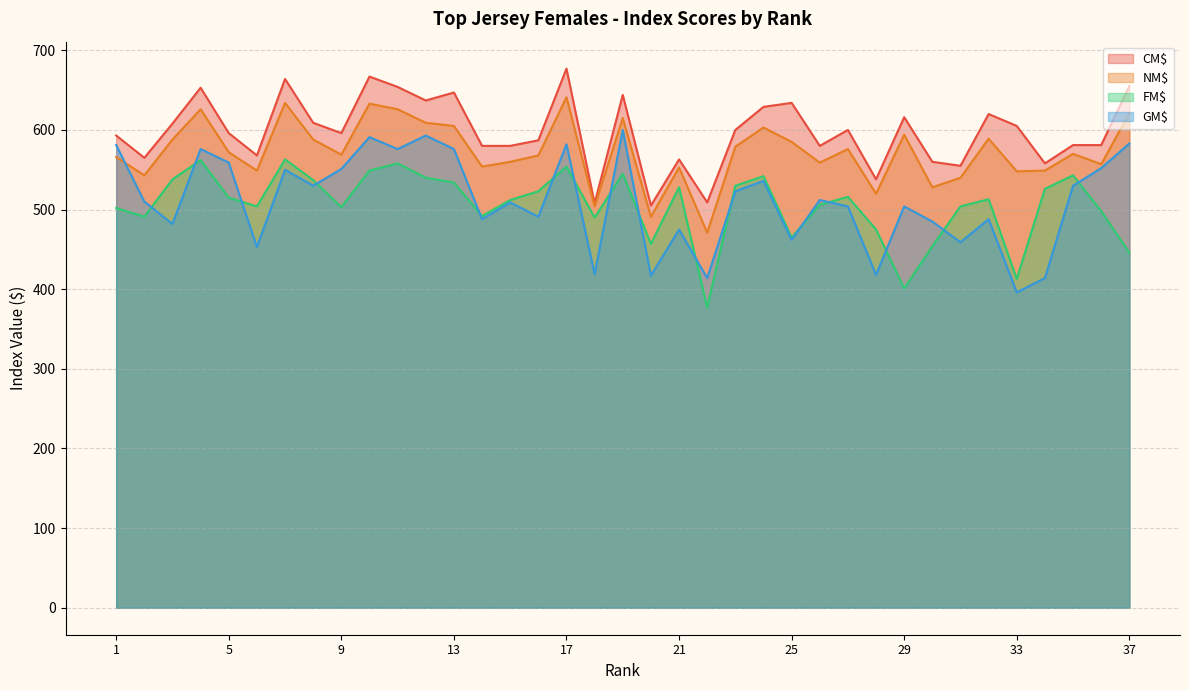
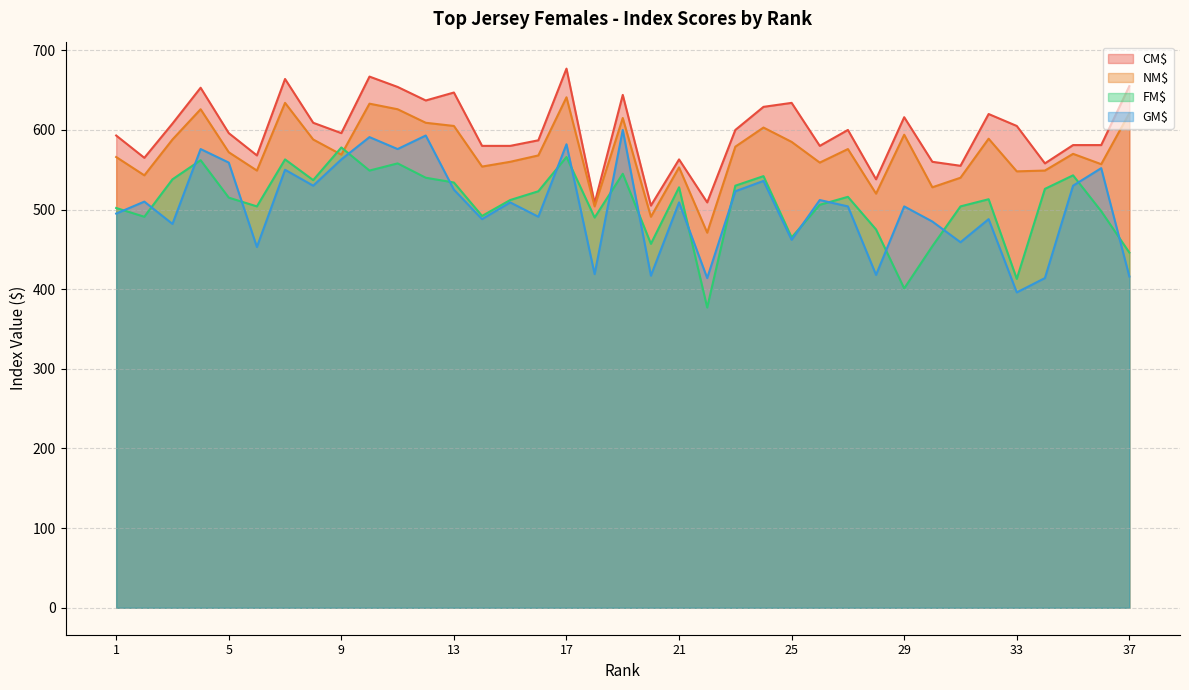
  {
    "FM$": {
      "1": 500,
      "5": 520,
-     "9": 500,
+     "9": 580,
      "13": 530,
-     "17": 550,
+     "17": 570,
      "21": 530,
      "29": 400,
      "33": 410,
      "37": 450
    },
    "GM$": {
-     "1": 580,
+     "1": 500,
      "5": 560,
-     "9": 550,
-     "13": 580,
+     "9": 560,
+     "13": 530,
      "17": 580,
-     "21": 480,
+     "21": 510,
      "29": 500,
      "33": 400,
-     "37": 580
+     "37": 420
    }
  }
